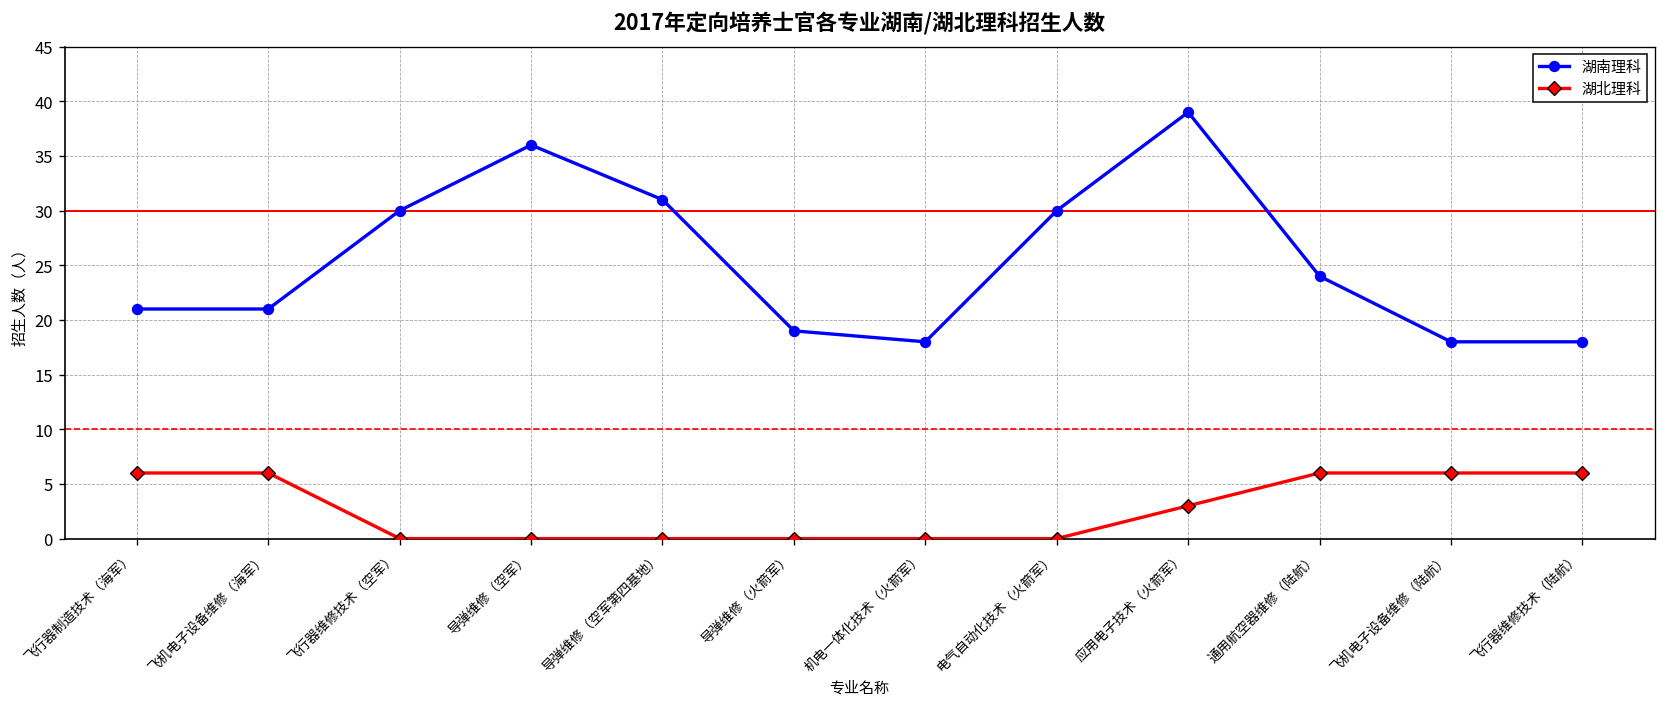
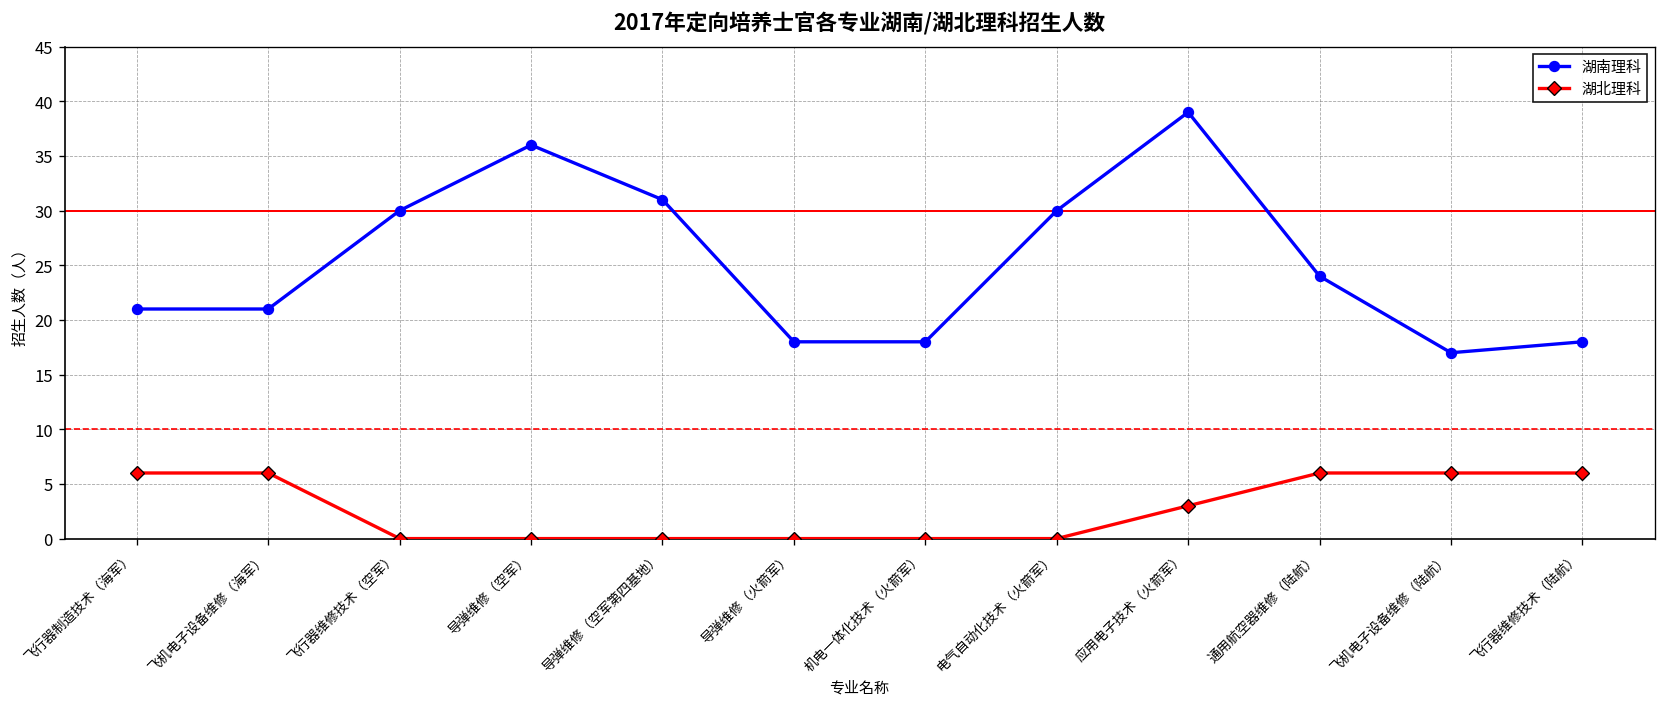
  {
    "湖南理科": {
      "飞行器制造技术（海军）": 21,
      "飞机电子设备维修（海军）": 21,
      "飞行器维修技术（空军）": 30,
      "导弹维修（空军）": 36,
      "导弹维修（空军第四基地）": 31,
-     "导弹维修（火箭军）": 19,
+     "导弹维修（火箭军）": 18,
      "机电一体化技术（火箭军）": 18,
      "电气自动化技术（火箭军）": 30,
      "应用电子技术（火箭军）": 39,
      "通用航空器维修（陆航）": 24,
-     "飞机电子设备维修（陆航）": 18,
+     "飞机电子设备维修（陆航）": 17,
      "飞行器维修技术（陆航）": 18
    },
    "湖北理科": {
      "飞行器制造技术（海军）": 6,
      "飞机电子设备维修（海军）": 6,
      "飞行器维修技术（空军）": 0,
      "导弹维修（空军）": 0,
      "导弹维修（空军第四基地）": 0,
      "导弹维修（火箭军）": 0,
      "机电一体化技术（火箭军）": 0,
      "电气自动化技术（火箭军）": 0,
      "应用电子技术（火箭军）": 3,
      "通用航空器维修（陆航）": 6,
      "飞机电子设备维修（陆航）": 6,
      "飞行器维修技术（陆航）": 6
    }
  }
